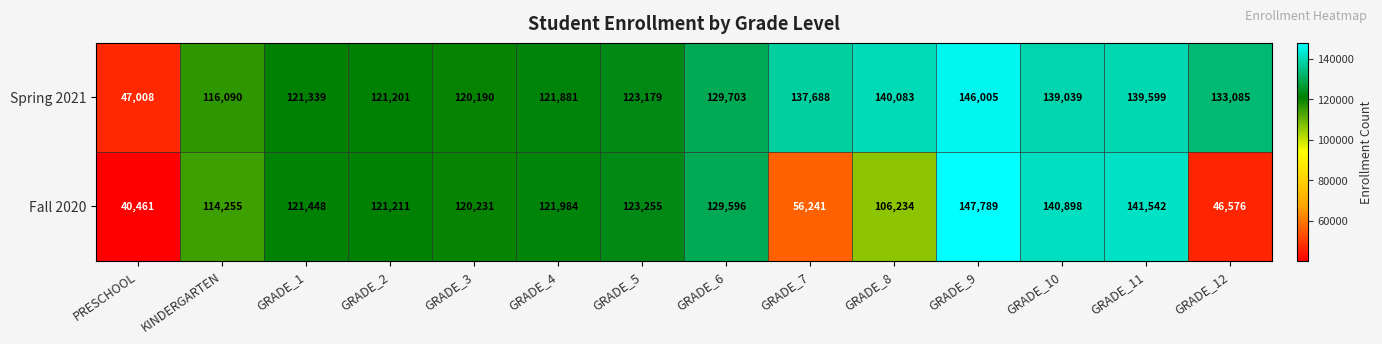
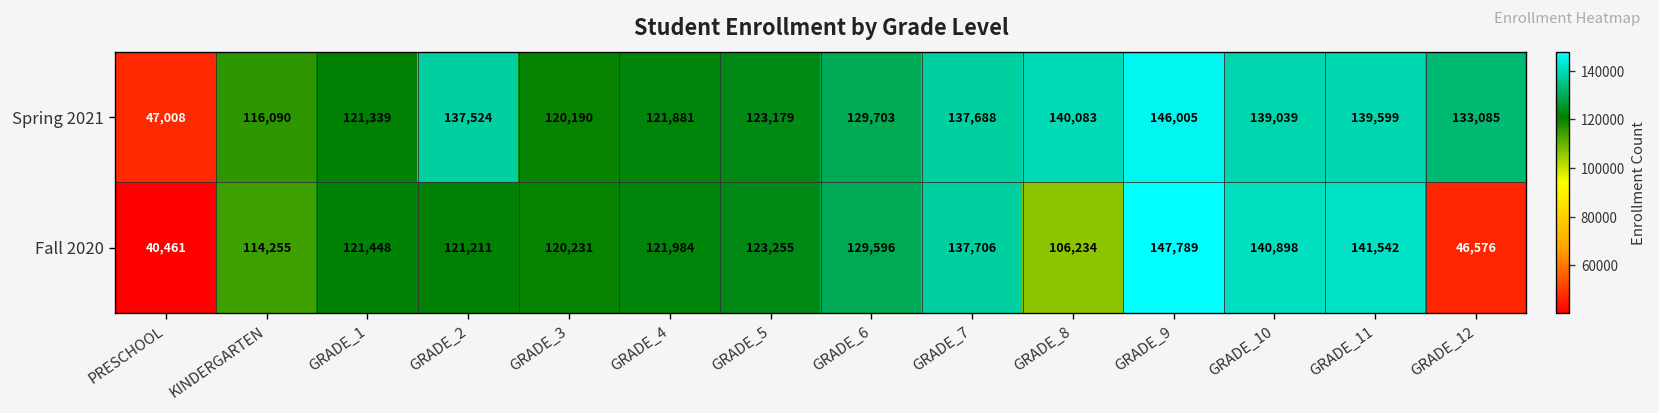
  {
    "Spring 2021": {
      "PRESCHOOL": "47,008",
      "KINDERGARTEN": "116,090",
      "GRADE_1": "121,339",
-     "GRADE_2": "121,201",
+     "GRADE_2": "137,524",
      "GRADE_3": "120,190",
      "GRADE_4": "121,881",
      "GRADE_5": "123,179",
      "GRADE_6": "129,703",
      "GRADE_7": "137,688",
      "GRADE_8": "140,083",
      "GRADE_9": "146,005",
      "GRADE_10": "139,039",
      "GRADE_11": "139,599",
      "GRADE_12": "133,085"
    },
    "Fall 2020": {
      "PRESCHOOL": "40,461",
      "KINDERGARTEN": "114,255",
      "GRADE_1": "121,448",
      "GRADE_2": "121,211",
      "GRADE_3": "120,231",
      "GRADE_4": "121,984",
      "GRADE_5": "123,255",
      "GRADE_6": "129,596",
-     "GRADE_7": "56,241",
+     "GRADE_7": "137,706",
      "GRADE_8": "106,234",
      "GRADE_9": "147,789",
      "GRADE_10": "140,898",
      "GRADE_11": "141,542",
      "GRADE_12": "46,576"
    }
  }
